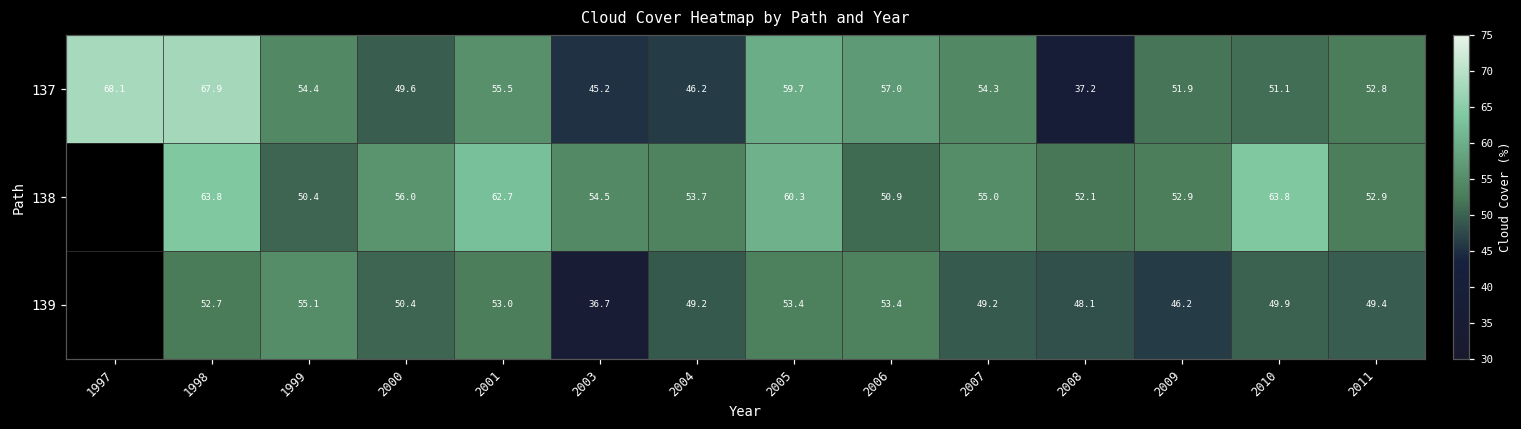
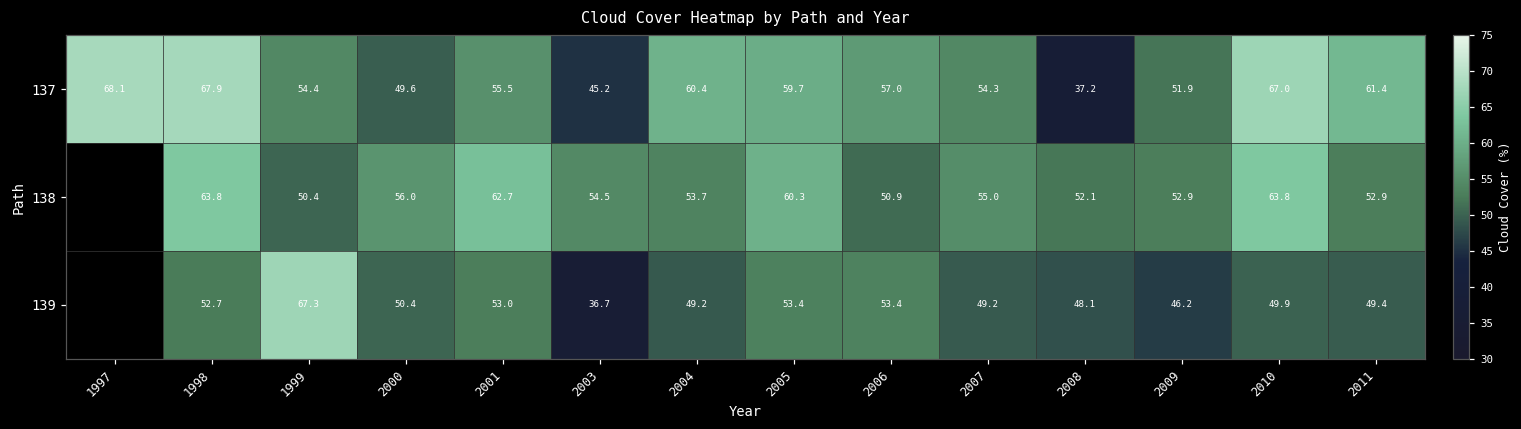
  {
    "137": {
      "1997": 68.1,
      "1998": 67.9,
      "1999": 54.4,
      "2000": 49.6,
      "2001": 55.5,
      "2003": 45.2,
-     "2004": 46.2,
+     "2004": 60.4,
      "2005": 59.7,
      "2006": 57.0,
      "2007": 54.3,
      "2008": 37.2,
      "2009": 51.9,
-     "2010": 51.1,
-     "2011": 52.8
+     "2010": 67.0,
+     "2011": 61.4
    },
    "138": {
      "1998": 63.8,
      "1999": 50.4,
      "2000": 56.0,
      "2001": 62.7,
      "2003": 54.5,
      "2004": 53.7,
      "2005": 60.3,
      "2006": 50.9,
      "2007": 55.0,
      "2008": 52.1,
      "2009": 52.9,
      "2010": 63.8,
      "2011": 52.9
    },
    "139": {
      "1998": 52.7,
-     "1999": 55.1,
+     "1999": 67.3,
      "2000": 50.4,
      "2001": 53.0,
      "2003": 36.7,
      "2004": 49.2,
      "2005": 53.4,
      "2006": 53.4,
      "2007": 49.2,
      "2008": 48.1,
      "2009": 46.2,
      "2010": 49.9,
      "2011": 49.4
    }
  }
